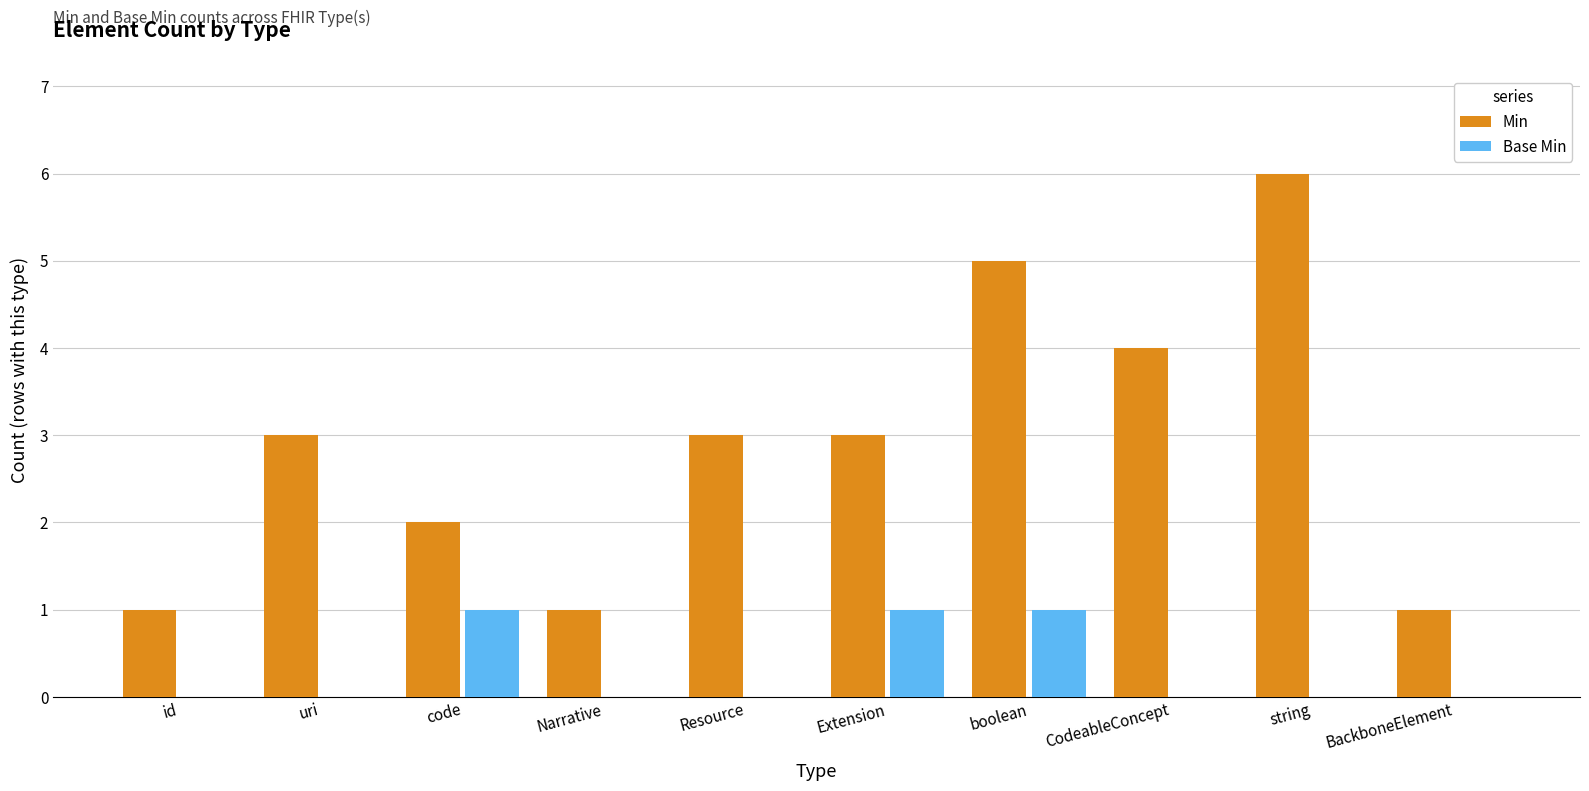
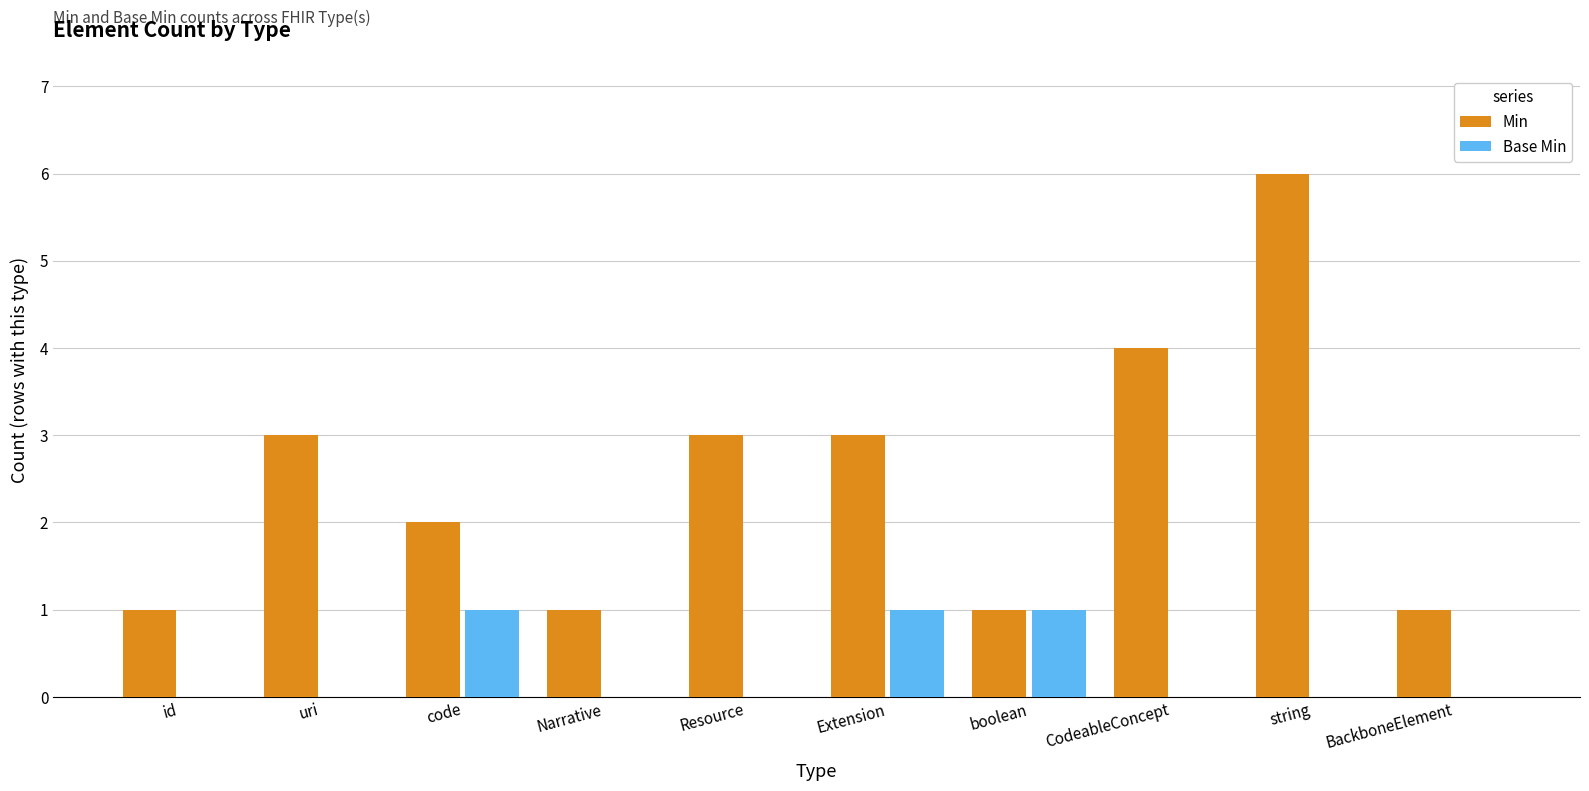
  {
    "Min": {
      "id": 1,
      "uri": 3,
      "code": 2,
      "Narrative": 1,
      "Resource": 3,
      "Extension": 3,
-     "boolean": 5,
+     "boolean": 1,
      "CodeableConcept": 4,
      "string": 6,
      "BackboneElement": 1
    },
    "Base Min": {
      "id": 0,
      "uri": 0,
      "code": 1,
      "Narrative": 0,
      "Resource": 0,
      "Extension": 1,
      "boolean": 1,
      "CodeableConcept": 0,
      "string": 0,
      "BackboneElement": 0
    }
  }
